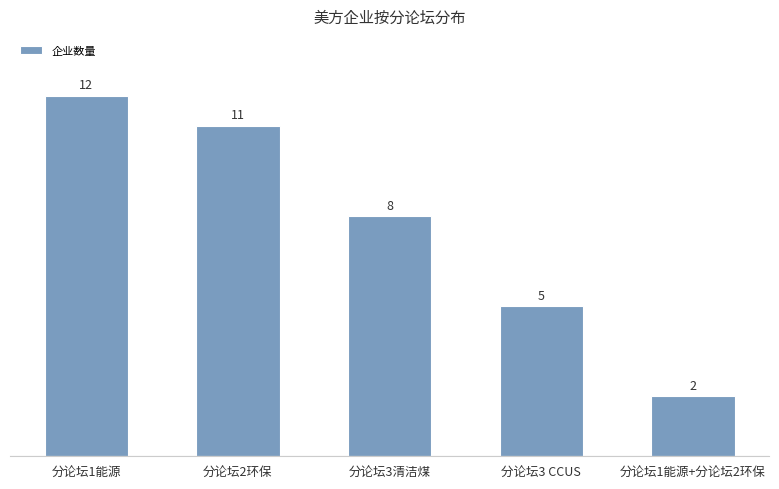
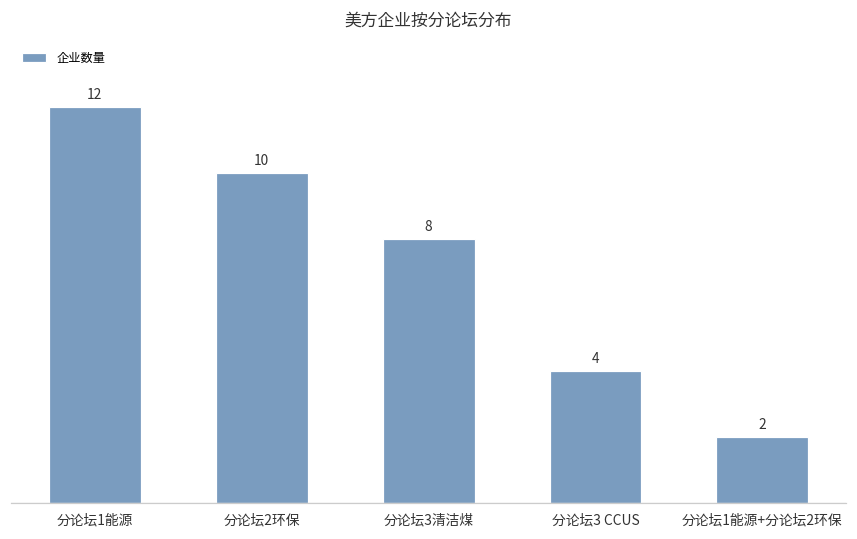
  {
    "分论坛1能源": 12,
-   "分论坛2环保": 11,
+   "分论坛2环保": 10,
    "分论坛3清洁煤": 8,
-   "分论坛3 CCUS": 5,
+   "分论坛3 CCUS": 4,
    "分论坛1能源+分论坛2环保": 2
  }
